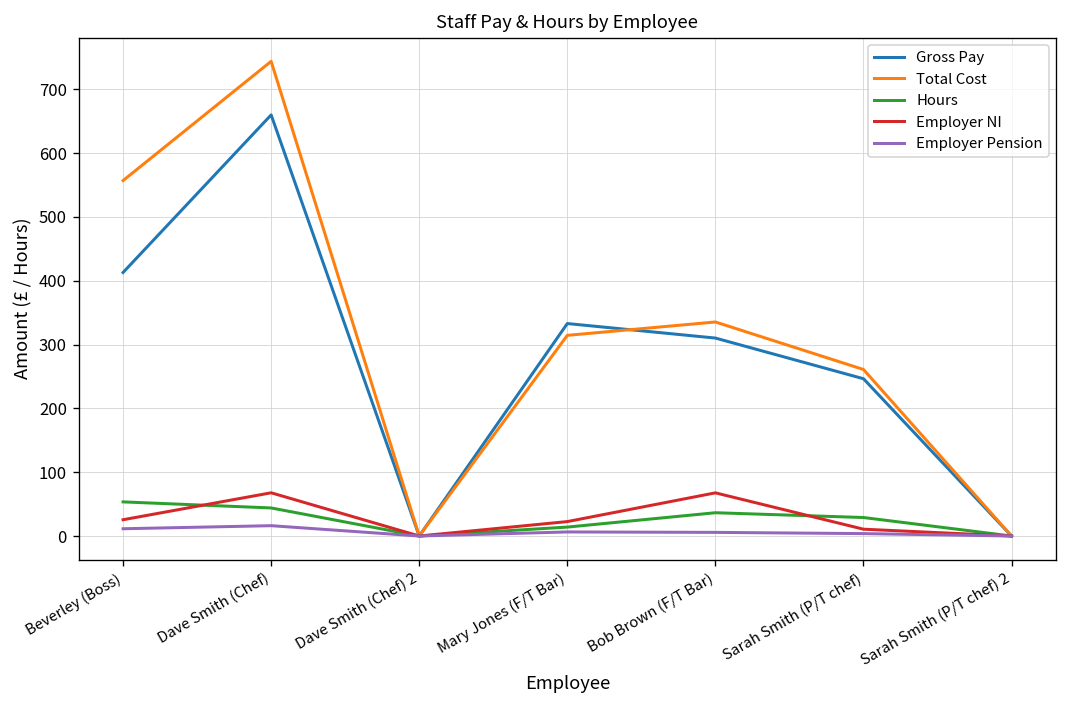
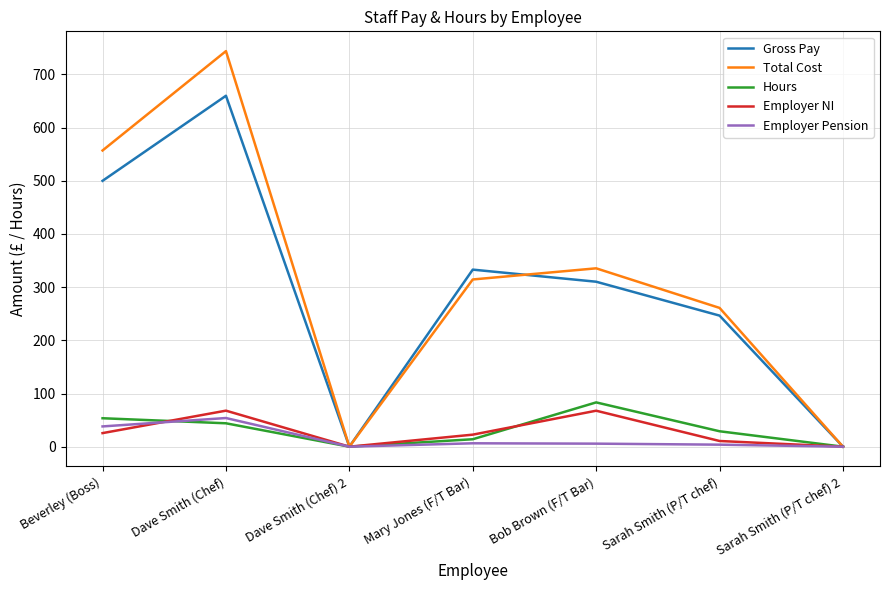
  {
    "Gross Pay": {
-     "Beverley (Boss)": 410,
+     "Beverley (Boss)": 500,
      "Dave Smith (Chef)": 660,
      "Mary Jones (F/T Bar)": 330,
      "Bob Brown (F/T Bar)": 310,
      "Sarah Smith (P/T chef)": 250
    },
    "Total Cost": {
      "Beverley (Boss)": 560,
      "Dave Smith (Chef)": 740,
      "Mary Jones (F/T Bar)": 310,
      "Bob Brown (F/T Bar)": 340,
      "Sarah Smith (P/T chef)": 260
    },
    "Hours": {
      "Beverley (Boss)": 50,
      "Dave Smith (Chef)": 40,
      "Mary Jones (F/T Bar)": 10,
-     "Bob Brown (F/T Bar)": 40,
+     "Bob Brown (F/T Bar)": 80,
      "Sarah Smith (P/T chef)": 30
    },
    "Employer NI": {
      "Beverley (Boss)": 30,
      "Dave Smith (Chef)": 70,
      "Mary Jones (F/T Bar)": 20,
      "Bob Brown (F/T Bar)": 70,
      "Sarah Smith (P/T chef)": 10
    },
    "Employer Pension": {
-     "Beverley (Boss)": 10,
-     "Dave Smith (Chef)": 20,
+     "Beverley (Boss)": 40,
+     "Dave Smith (Chef)": 50,
      "Mary Jones (F/T Bar)": 10,
      "Bob Brown (F/T Bar)": 10,
      "Sarah Smith (P/T chef)": 0
    }
  }
